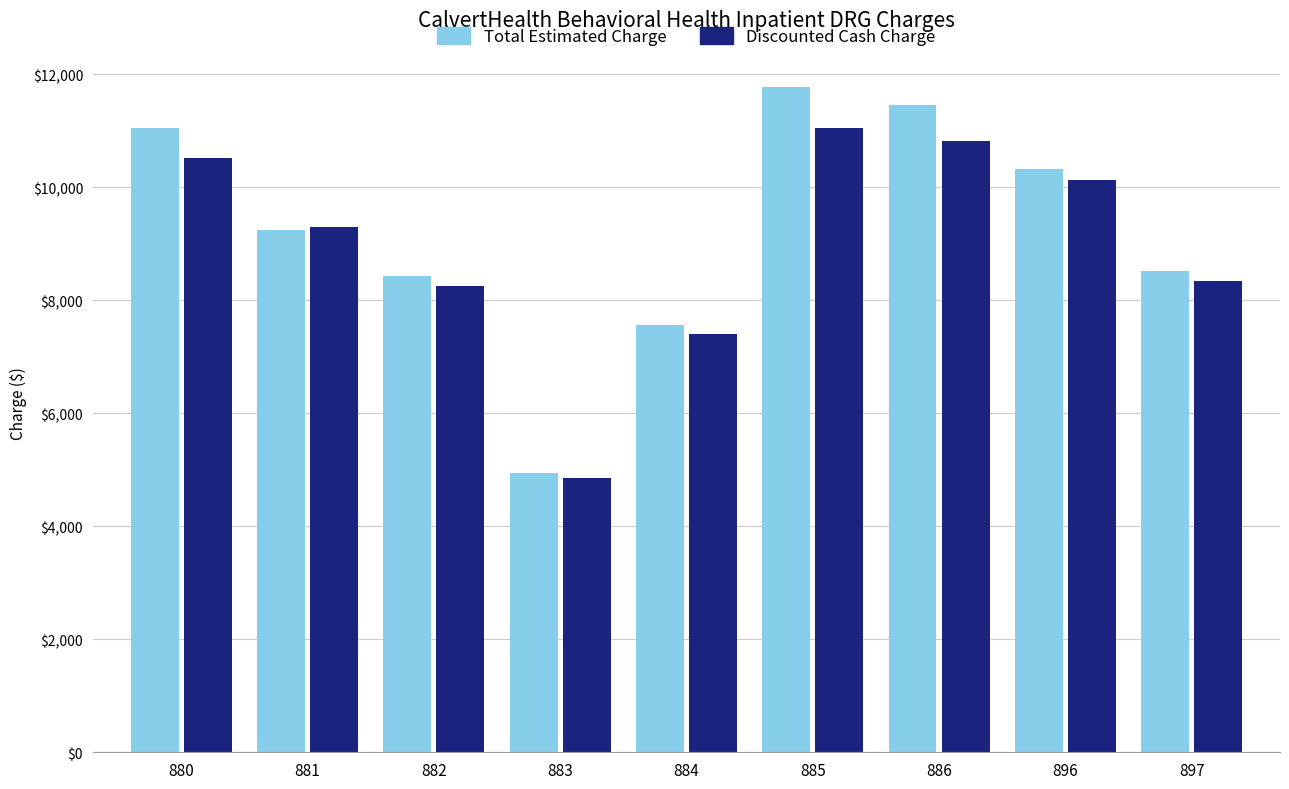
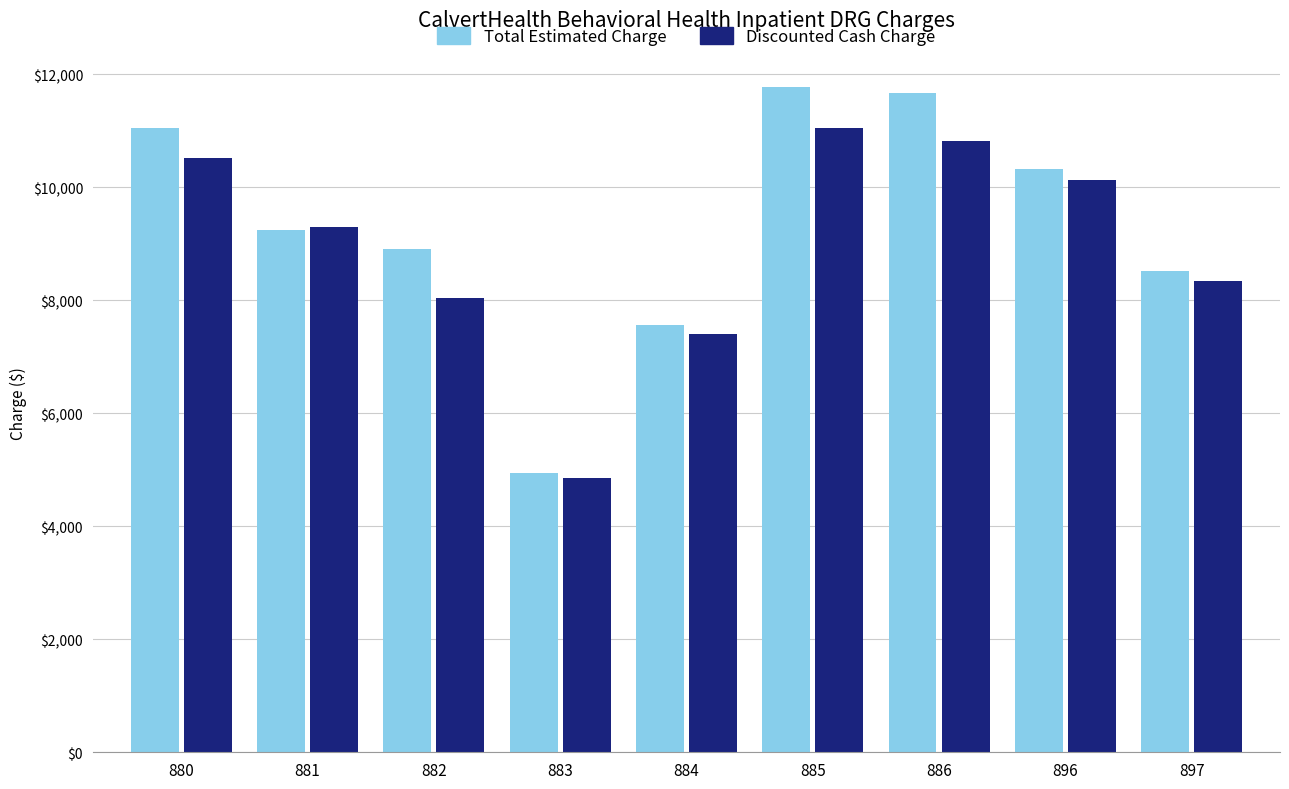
  {
    "Total Estimated Charge": {
      "880": "$11,100",
      "881": "$9,200",
-     "882": "$8,400",
+     "882": "$8,900",
      "883": "$4,900",
      "884": "$7,600",
      "885": "$11,800",
-     "886": "$11,500",
+     "886": "$11,700",
      "896": "$10,300",
      "897": "$8,500"
    },
    "Discounted Cash Charge": {
      "880": "$10,500",
      "881": "$9,300",
-     "882": "$8,300",
+     "882": "$8,000",
      "883": "$4,800",
      "884": "$7,400",
      "885": "$11,000",
      "886": "$10,800",
      "896": "$10,100",
      "897": "$8,300"
    }
  }
